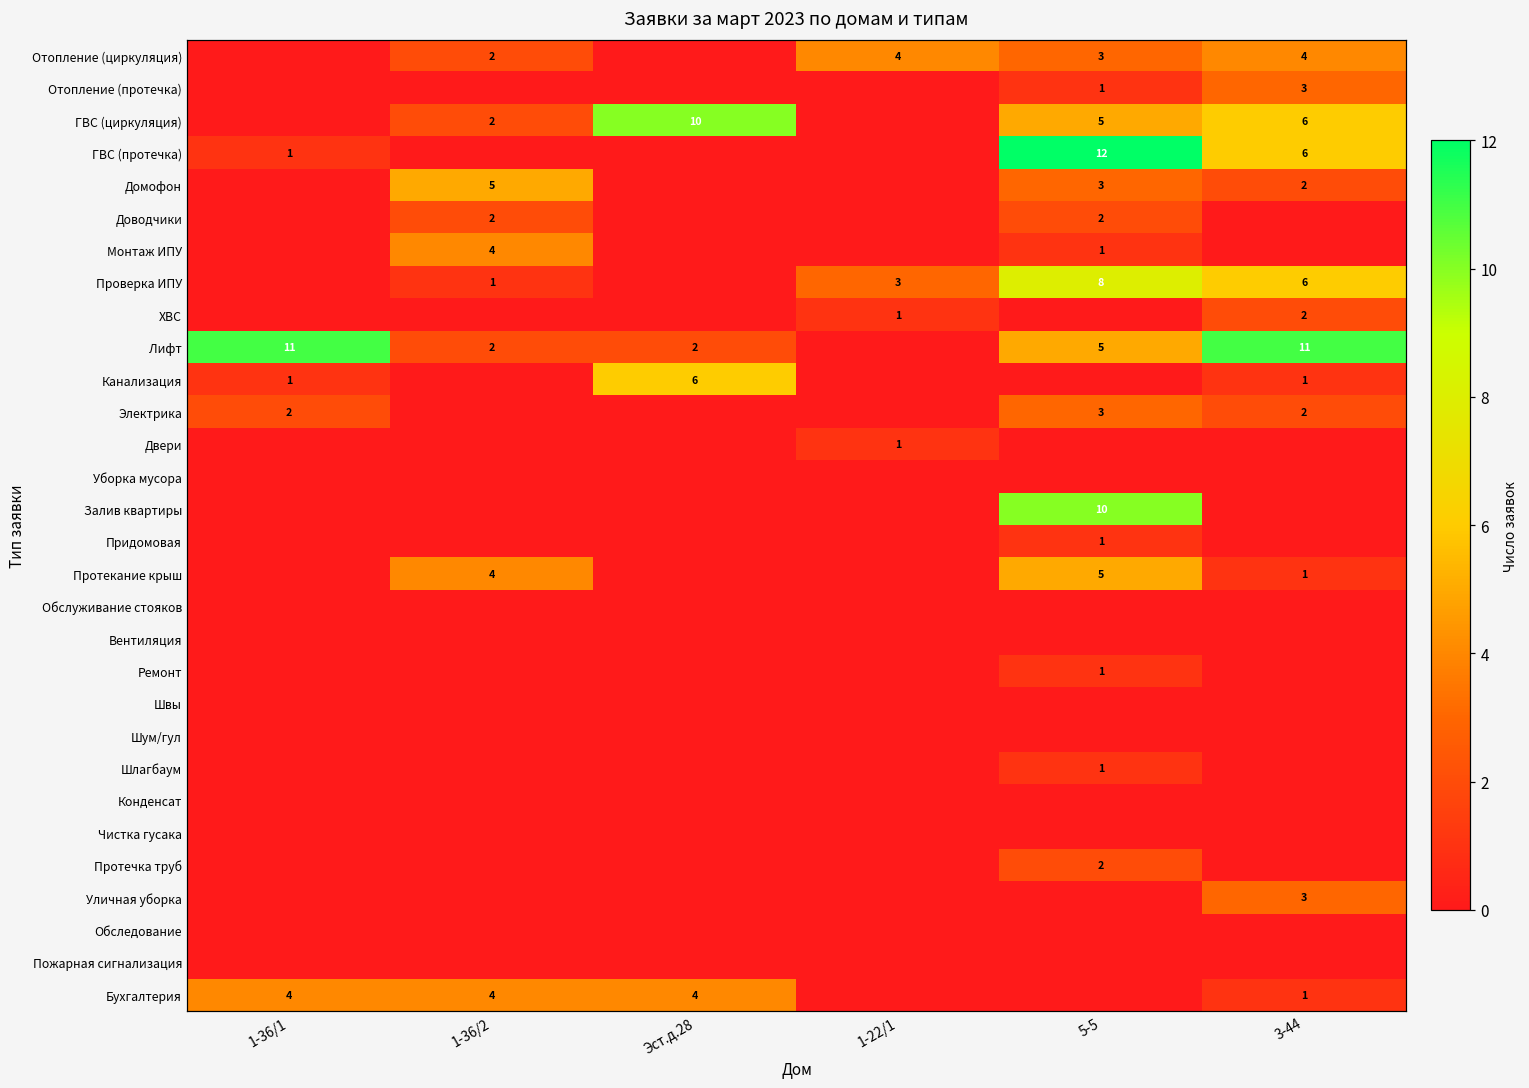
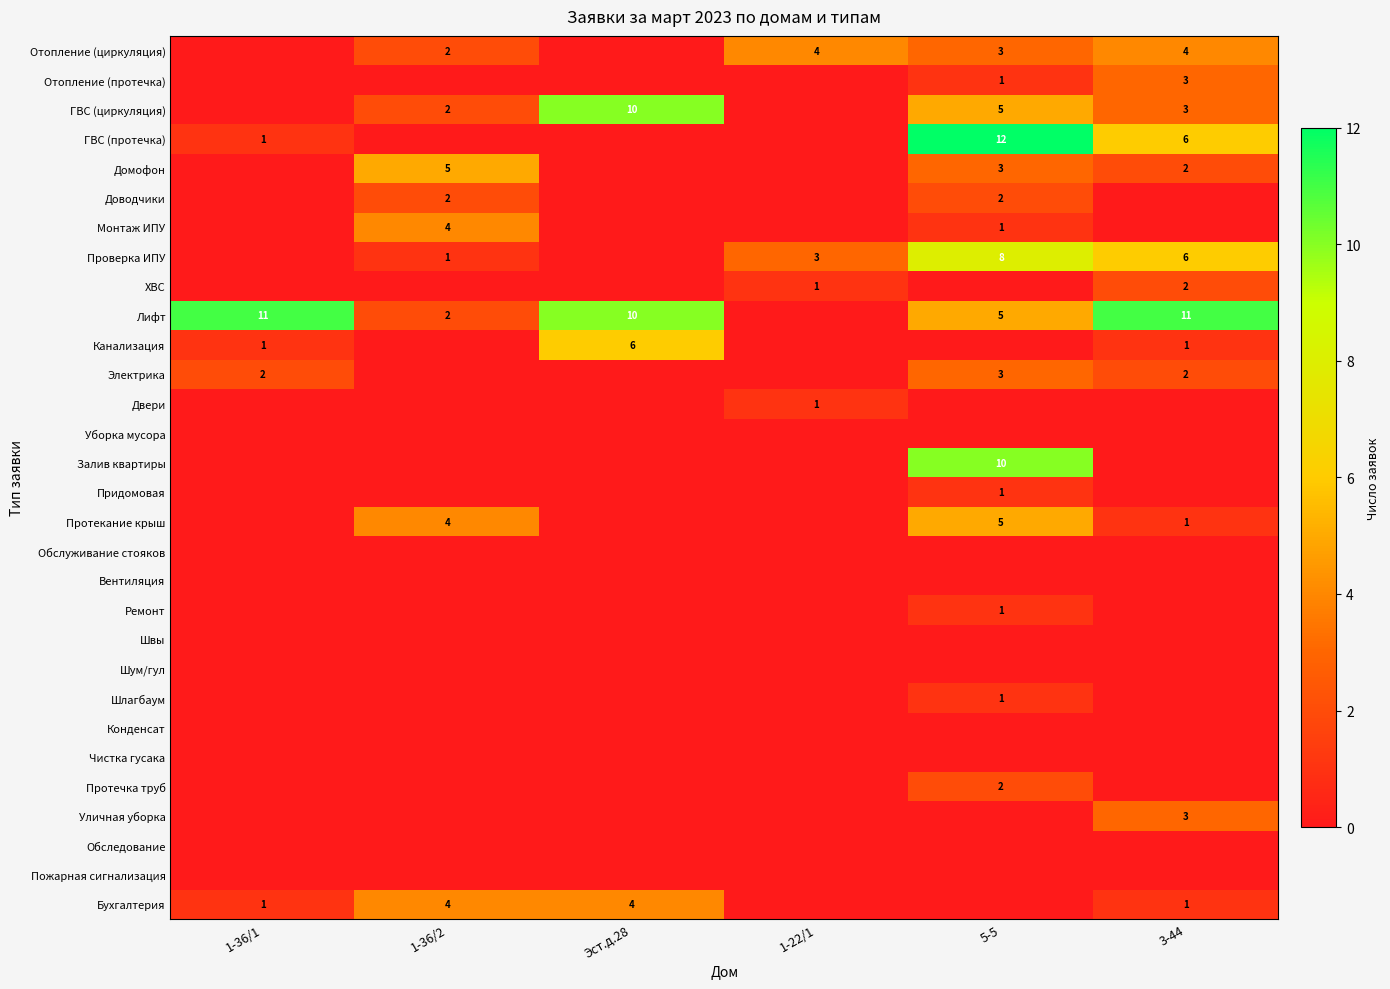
  {
    "Отопление (циркуляция)": {
      "1-36/2": 2,
      "1-22/1": 4,
      "5-5": 3,
      "3-44": 4
    },
    "Отопление (протечка)": {
      "5-5": 1,
      "3-44": 3
    },
    "ГВС (циркуляция)": {
      "1-36/2": 2,
      "Эст.д.28": 10,
      "5-5": 5,
-     "3-44": 6
+     "3-44": 3
    },
    "ГВС (протечка)": {
      "1-36/1": 1,
      "5-5": 12,
      "3-44": 6
    },
    "Домофон": {
      "1-36/2": 5,
      "5-5": 3,
      "3-44": 2
    },
    "Доводчики": {
      "1-36/2": 2,
      "5-5": 2
    },
    "Монтаж ИПУ": {
      "1-36/2": 4,
      "5-5": 1
    },
    "Проверка ИПУ": {
      "1-36/2": 1,
      "1-22/1": 3,
      "5-5": 8,
      "3-44": 6
    },
    "ХВС": {
      "1-22/1": 1,
      "3-44": 2
    },
    "Лифт": {
      "1-36/1": 11,
      "1-36/2": 2,
-     "Эст.д.28": 2,
+     "Эст.д.28": 10,
      "5-5": 5,
      "3-44": 11
    },
    "Канализация": {
      "1-36/1": 1,
      "Эст.д.28": 6,
      "3-44": 1
    },
    "Электрика": {
      "1-36/1": 2,
      "5-5": 3,
      "3-44": 2
    },
    "Двери": {
      "1-22/1": 1
    },
    "Залив квартиры": {
      "5-5": 10
    },
    "Придомовая": {
      "5-5": 1
    },
    "Протекание крыш": {
      "1-36/2": 4,
      "5-5": 5,
      "3-44": 1
    },
    "Ремонт": {
      "5-5": 1
    },
    "Шлагбаум": {
      "5-5": 1
    },
    "Протечка труб": {
      "5-5": 2
    },
    "Уличная уборка": {
      "3-44": 3
    },
    "Бухгалтерия": {
-     "1-36/1": 4,
+     "1-36/1": 1,
      "1-36/2": 4,
      "Эст.д.28": 4,
      "3-44": 1
    }
  }
